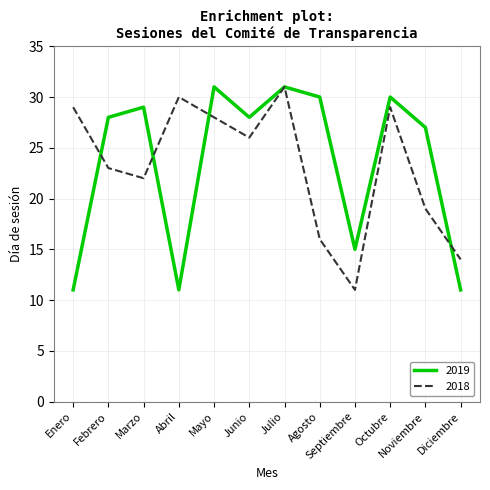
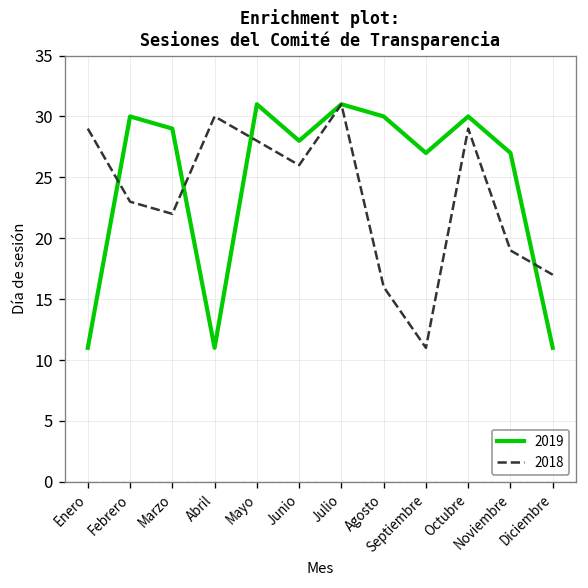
  {
    "2019": {
      "Enero": 11,
-     "Febrero": 28,
+     "Febrero": 30,
      "Marzo": 29,
      "Abril": 11,
      "Mayo": 31,
      "Junio": 28,
      "Agosto": 30,
-     "Septiembre": 15,
+     "Septiembre": 27,
      "Octubre": 30,
      "Noviembre": 27,
      "Diciembre": 11
    },
    "2018": {
      "Enero": 29,
      "Febrero": 23,
      "Marzo": 22,
      "Abril": 30,
      "Mayo": 28,
      "Junio": 26,
      "Agosto": 16,
      "Septiembre": 11,
      "Octubre": 29,
      "Noviembre": 19,
-     "Diciembre": 14
+     "Diciembre": 17
    }
  }
